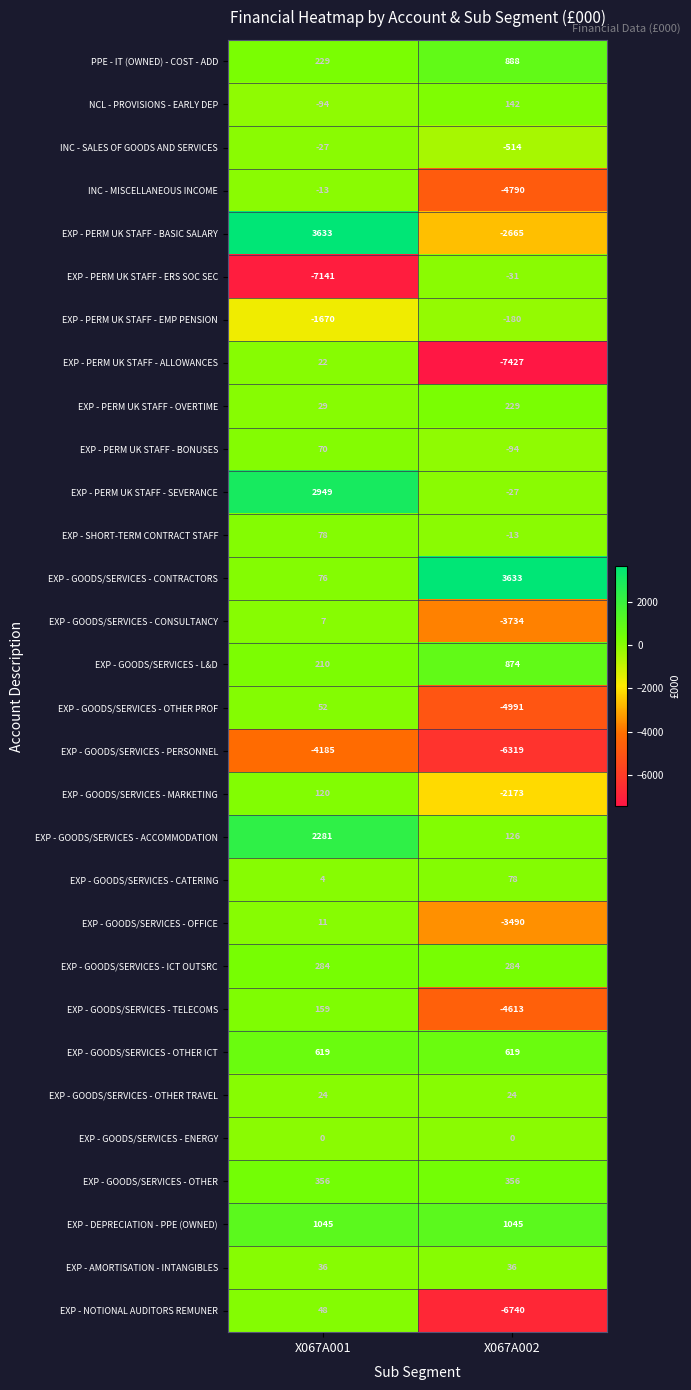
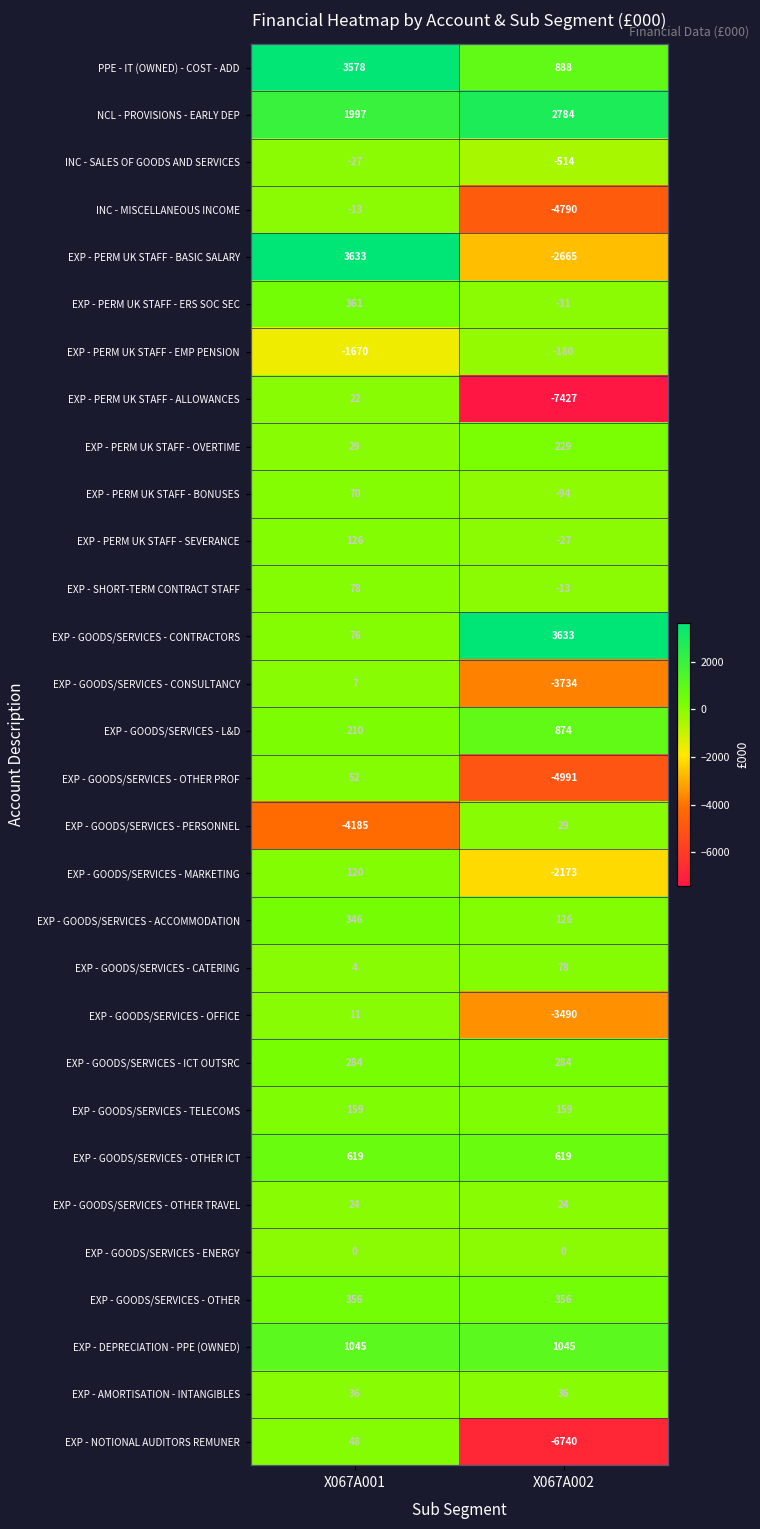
  {
    "PPE - IT (OWNED) - COST - ADD": {
-     "X067A001": 229,
+     "X067A001": 3578,
      "X067A002": 888
    },
    "NCL - PROVISIONS - EARLY DEP": {
-     "X067A001": -94,
-     "X067A002": 142
+     "X067A001": 1997,
+     "X067A002": 2784
    },
    "INC - SALES OF GOODS AND SERVICES": {
      "X067A001": -27,
      "X067A002": -514
    },
    "INC - MISCELLANEOUS INCOME": {
      "X067A001": -13,
      "X067A002": -4790
    },
    "EXP - PERM UK STAFF - BASIC SALARY": {
      "X067A001": 3633,
      "X067A002": -2665
    },
    "EXP - PERM UK STAFF - ERS SOC SEC": {
-     "X067A001": -7141,
+     "X067A001": 361,
      "X067A002": -31
    },
    "EXP - PERM UK STAFF - EMP PENSION": {
      "X067A001": -1670,
      "X067A002": -180
    },
    "EXP - PERM UK STAFF - ALLOWANCES": {
      "X067A001": 22,
      "X067A002": -7427
    },
    "EXP - PERM UK STAFF - OVERTIME": {
      "X067A001": 29,
      "X067A002": 229
    },
    "EXP - PERM UK STAFF - BONUSES": {
      "X067A001": 70,
      "X067A002": -94
    },
    "EXP - PERM UK STAFF - SEVERANCE": {
-     "X067A001": 2949,
+     "X067A001": 126,
      "X067A002": -27
    },
    "EXP - SHORT-TERM CONTRACT STAFF": {
      "X067A001": 78,
      "X067A002": -13
    },
    "EXP - GOODS/SERVICES - CONTRACTORS": {
      "X067A001": 76,
      "X067A002": 3633
    },
    "EXP - GOODS/SERVICES - CONSULTANCY": {
      "X067A001": 7,
      "X067A002": -3734
    },
    "EXP - GOODS/SERVICES - L&D": {
      "X067A001": 210,
      "X067A002": 874
    },
    "EXP - GOODS/SERVICES - OTHER PROF": {
      "X067A001": 52,
      "X067A002": -4991
    },
    "EXP - GOODS/SERVICES - PERSONNEL": {
      "X067A001": -4185,
-     "X067A002": -6319
+     "X067A002": 29
    },
    "EXP - GOODS/SERVICES - MARKETING": {
      "X067A001": 120,
      "X067A002": -2173
    },
    "EXP - GOODS/SERVICES - ACCOMMODATION": {
-     "X067A001": 2281,
+     "X067A001": 346,
      "X067A002": 126
    },
    "EXP - GOODS/SERVICES - CATERING": {
      "X067A001": 4,
      "X067A002": 78
    },
    "EXP - GOODS/SERVICES - OFFICE": {
      "X067A001": 11,
      "X067A002": -3490
    },
    "EXP - GOODS/SERVICES - ICT OUTSRC": {
      "X067A001": 284,
      "X067A002": 284
    },
    "EXP - GOODS/SERVICES - TELECOMS": {
      "X067A001": 159,
-     "X067A002": -4613
+     "X067A002": 159
    },
    "EXP - GOODS/SERVICES - OTHER ICT": {
      "X067A001": 619,
      "X067A002": 619
    },
    "EXP - GOODS/SERVICES - OTHER TRAVEL": {
      "X067A001": 24,
      "X067A002": 24
    },
    "EXP - GOODS/SERVICES - ENERGY": {
      "X067A001": 0,
      "X067A002": 0
    },
    "EXP - GOODS/SERVICES - OTHER": {
      "X067A001": 356,
      "X067A002": 356
    },
    "EXP - DEPRECIATION - PPE (OWNED)": {
      "X067A001": 1045,
      "X067A002": 1045
    },
    "EXP - AMORTISATION - INTANGIBLES": {
      "X067A001": 36,
      "X067A002": 36
    },
    "EXP - NOTIONAL AUDITORS REMUNER": {
      "X067A001": 48,
      "X067A002": -6740
    }
  }
